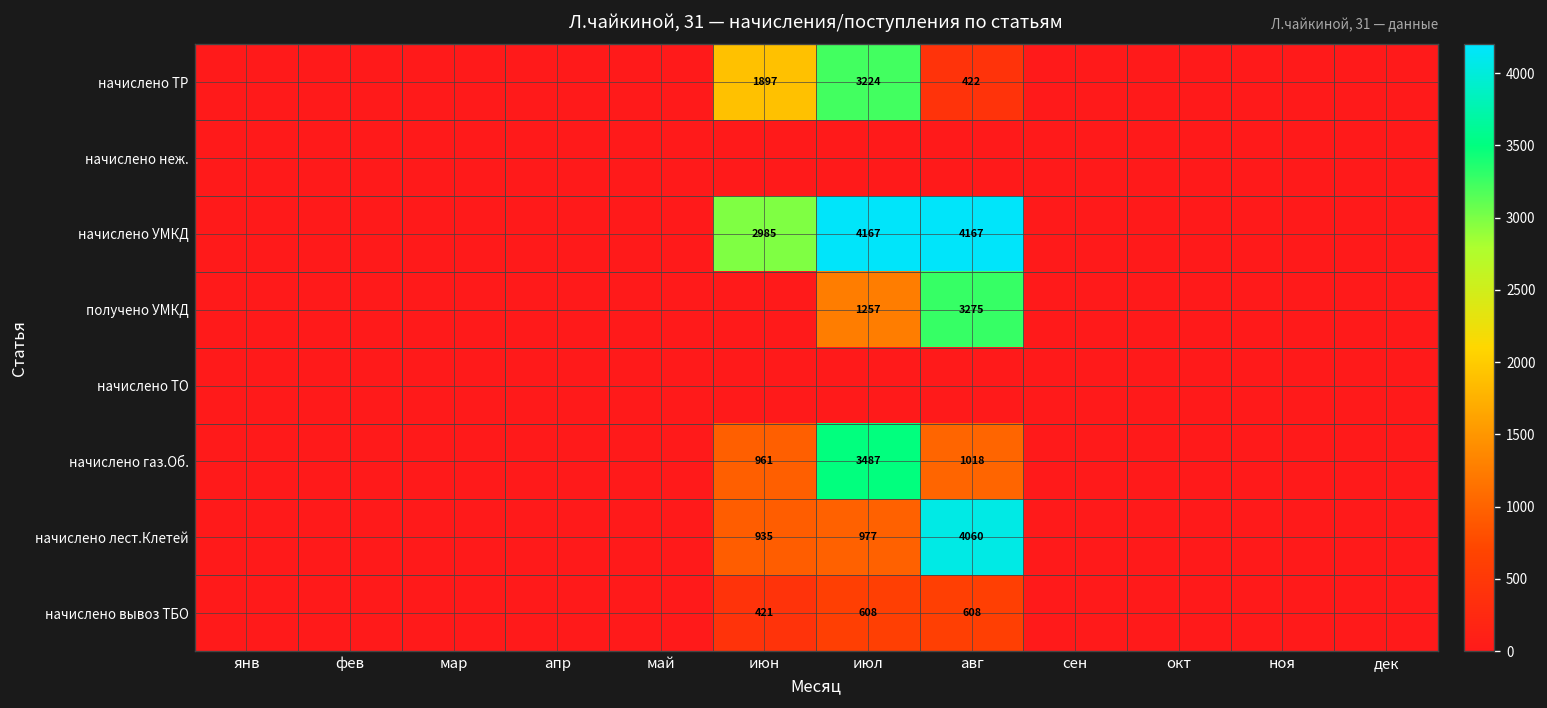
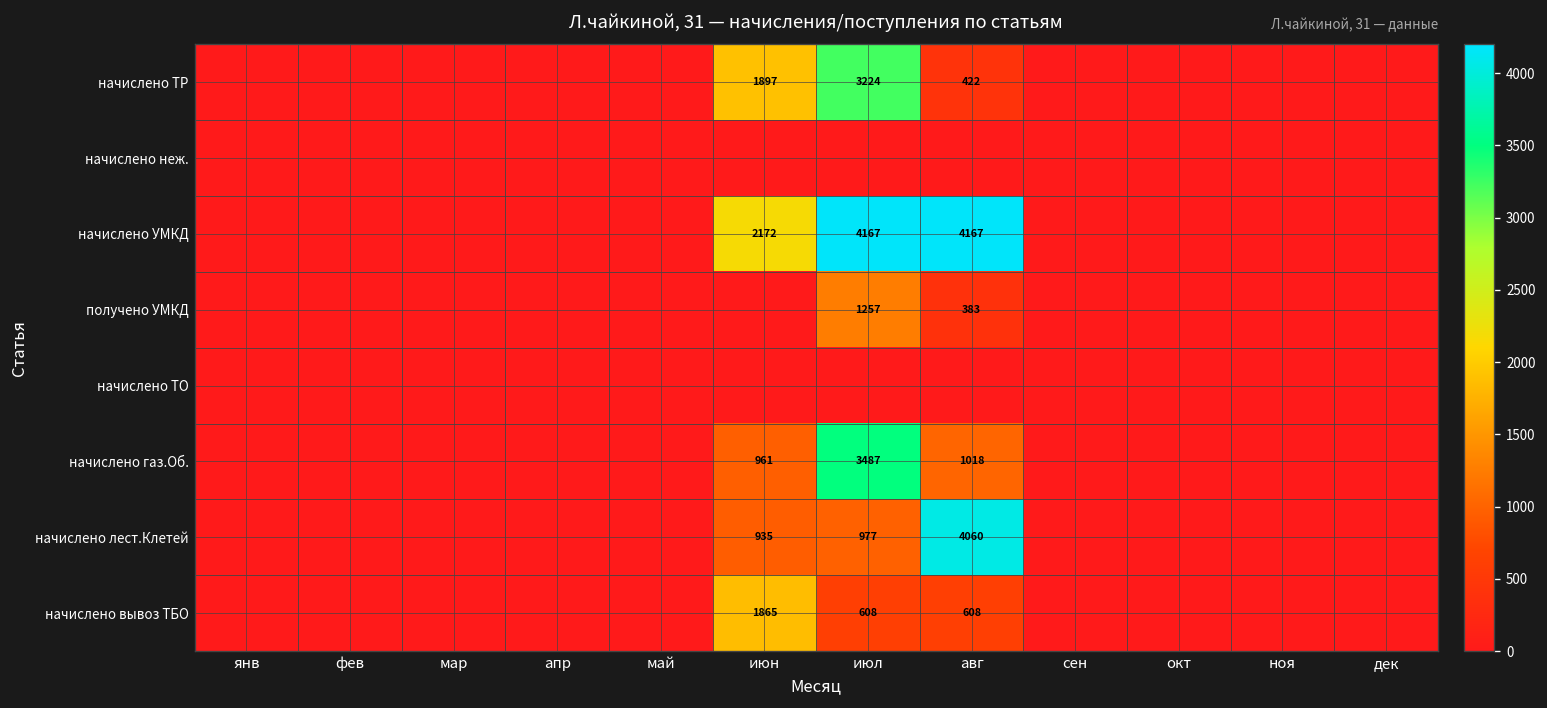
  {
    "начислено ТР": {
      "июн": 1897,
      "июл": 3224,
      "авг": 422
    },
    "начислено УМКД": {
-     "июн": 2985,
+     "июн": 2172,
      "июл": 4167,
      "авг": 4167
    },
    "получено УМКД": {
      "июл": 1257,
-     "авг": 3275
+     "авг": 383
    },
    "начислено газ.Об.": {
      "июн": 961,
      "июл": 3487,
      "авг": 1018
    },
    "начислено лест.Клетей": {
      "июн": 935,
      "июл": 977,
      "авг": 4060
    },
    "начислено вывоз ТБО": {
-     "июн": 421,
+     "июн": 1865,
      "июл": 608,
      "авг": 608
    }
  }
